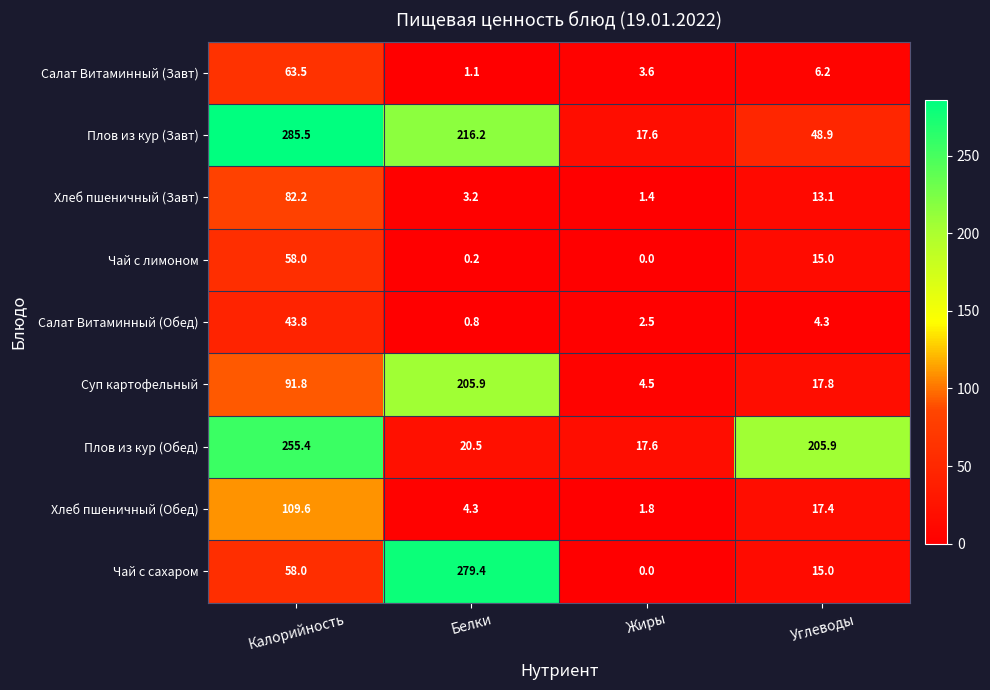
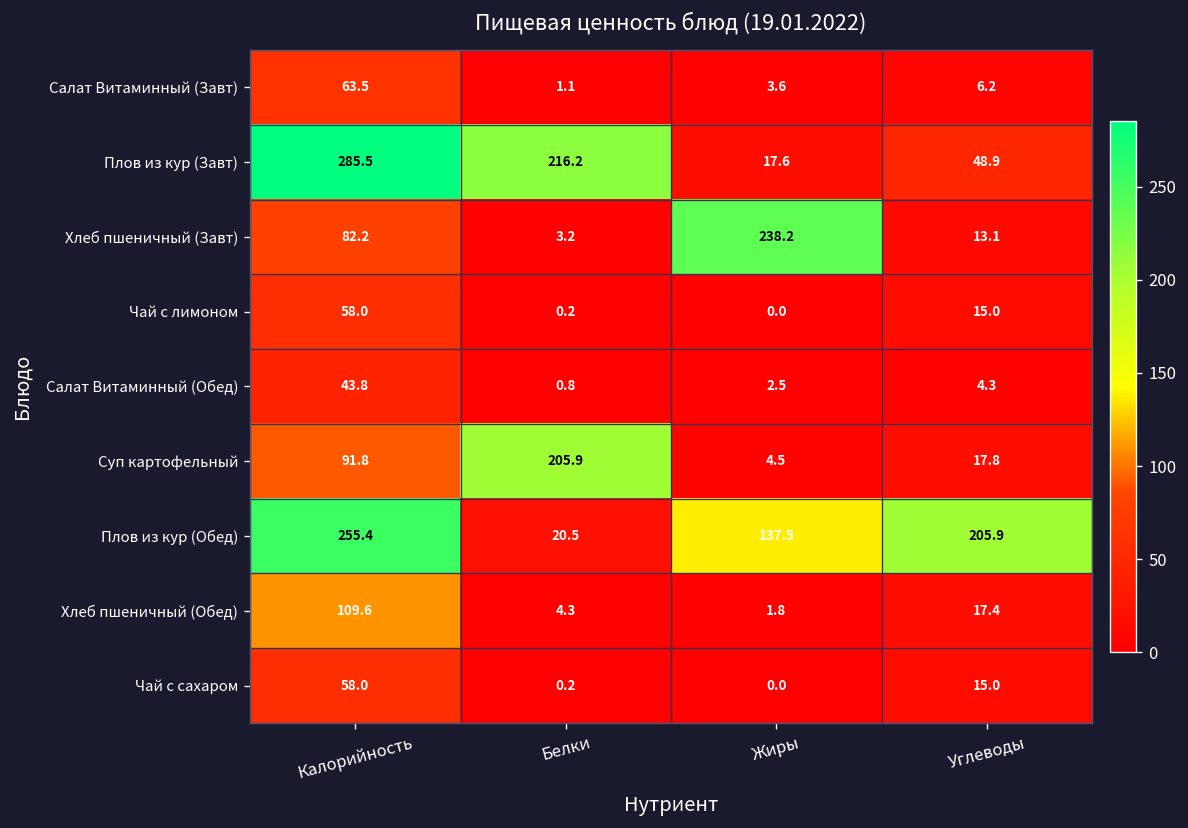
  {
    "Салат Витаминный (Завт)": {
      "Калорийность": 63.5,
      "Белки": 1.1,
      "Жиры": 3.6,
      "Углеводы": 6.2
    },
    "Плов из кур (Завт)": {
      "Калорийность": 285.5,
      "Белки": 216.2,
      "Жиры": 17.6,
      "Углеводы": 48.9
    },
    "Хлеб пшеничный (Завт)": {
      "Калорийность": 82.2,
      "Белки": 3.2,
-     "Жиры": 1.4,
+     "Жиры": 238.2,
      "Углеводы": 13.1
    },
    "Чай с лимоном": {
      "Калорийность": 58.0,
      "Белки": 0.2,
      "Жиры": 0.0,
      "Углеводы": 15.0
    },
    "Салат Витаминный (Обед)": {
      "Калорийность": 43.8,
      "Белки": 0.8,
      "Жиры": 2.5,
      "Углеводы": 4.3
    },
    "Суп картофельный": {
      "Калорийность": 91.8,
      "Белки": 205.9,
      "Жиры": 4.5,
      "Углеводы": 17.8
    },
    "Плов из кур (Обед)": {
      "Калорийность": 255.4,
      "Белки": 20.5,
-     "Жиры": 17.6,
+     "Жиры": 137.5,
      "Углеводы": 205.9
    },
    "Хлеб пшеничный (Обед)": {
      "Калорийность": 109.6,
      "Белки": 4.3,
      "Жиры": 1.8,
      "Углеводы": 17.4
    },
    "Чай с сахаром": {
      "Калорийность": 58.0,
-     "Белки": 279.4,
+     "Белки": 0.2,
      "Жиры": 0.0,
      "Углеводы": 15.0
    }
  }
